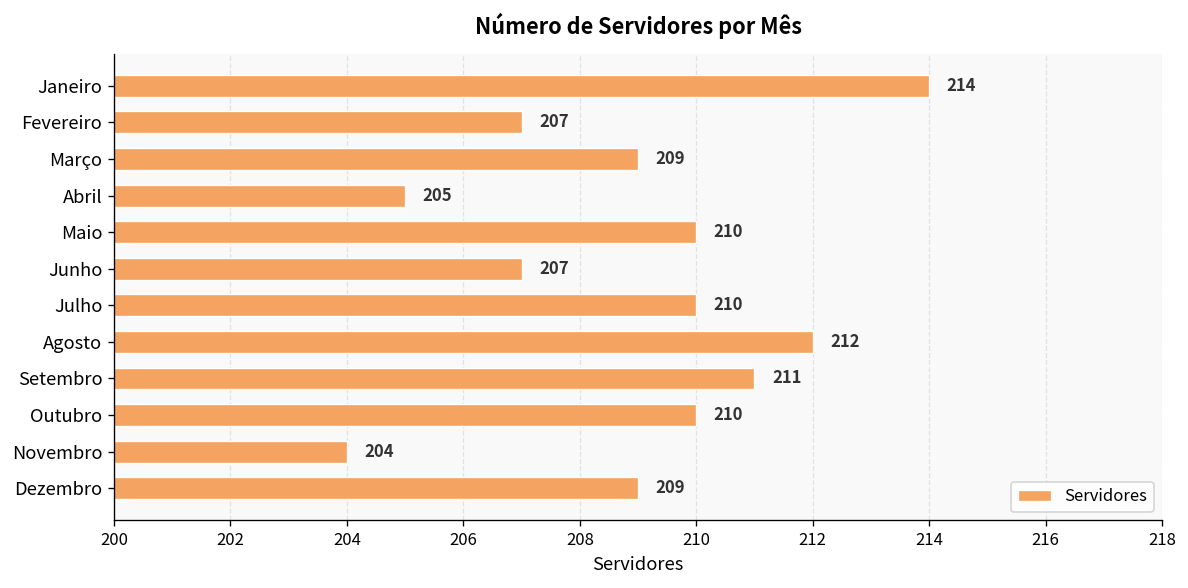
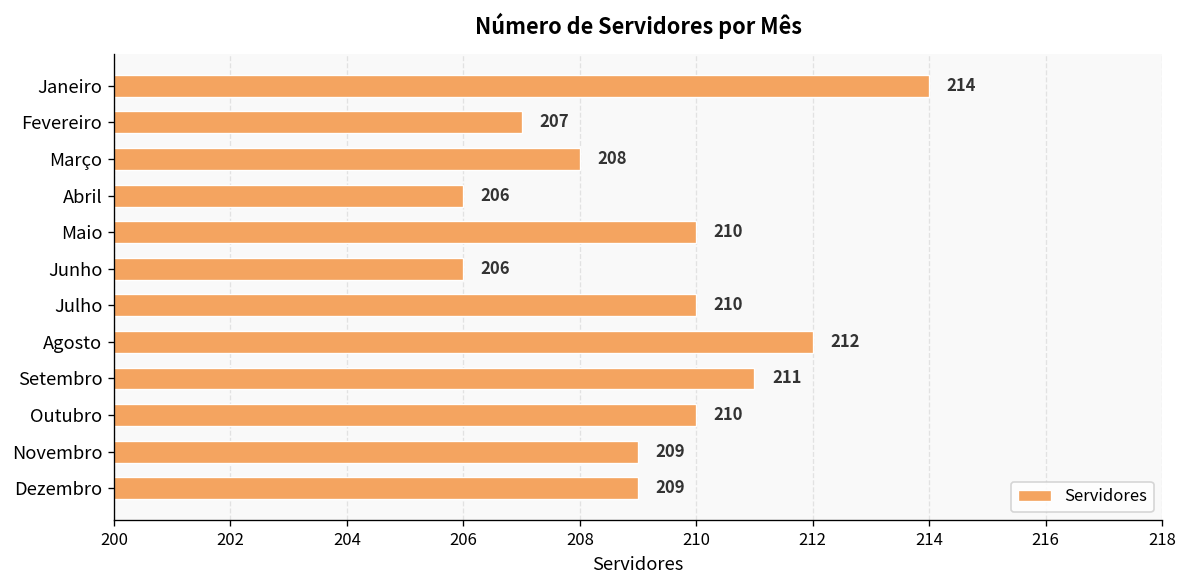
  {
    "Janeiro": 214,
    "Fevereiro": 207,
-   "Março": 209,
-   "Abril": 205,
+   "Março": 208,
+   "Abril": 206,
    "Maio": 210,
-   "Junho": 207,
+   "Junho": 206,
    "Julho": 210,
    "Agosto": 212,
    "Setembro": 211,
    "Outubro": 210,
-   "Novembro": 204,
+   "Novembro": 209,
    "Dezembro": 209
  }
